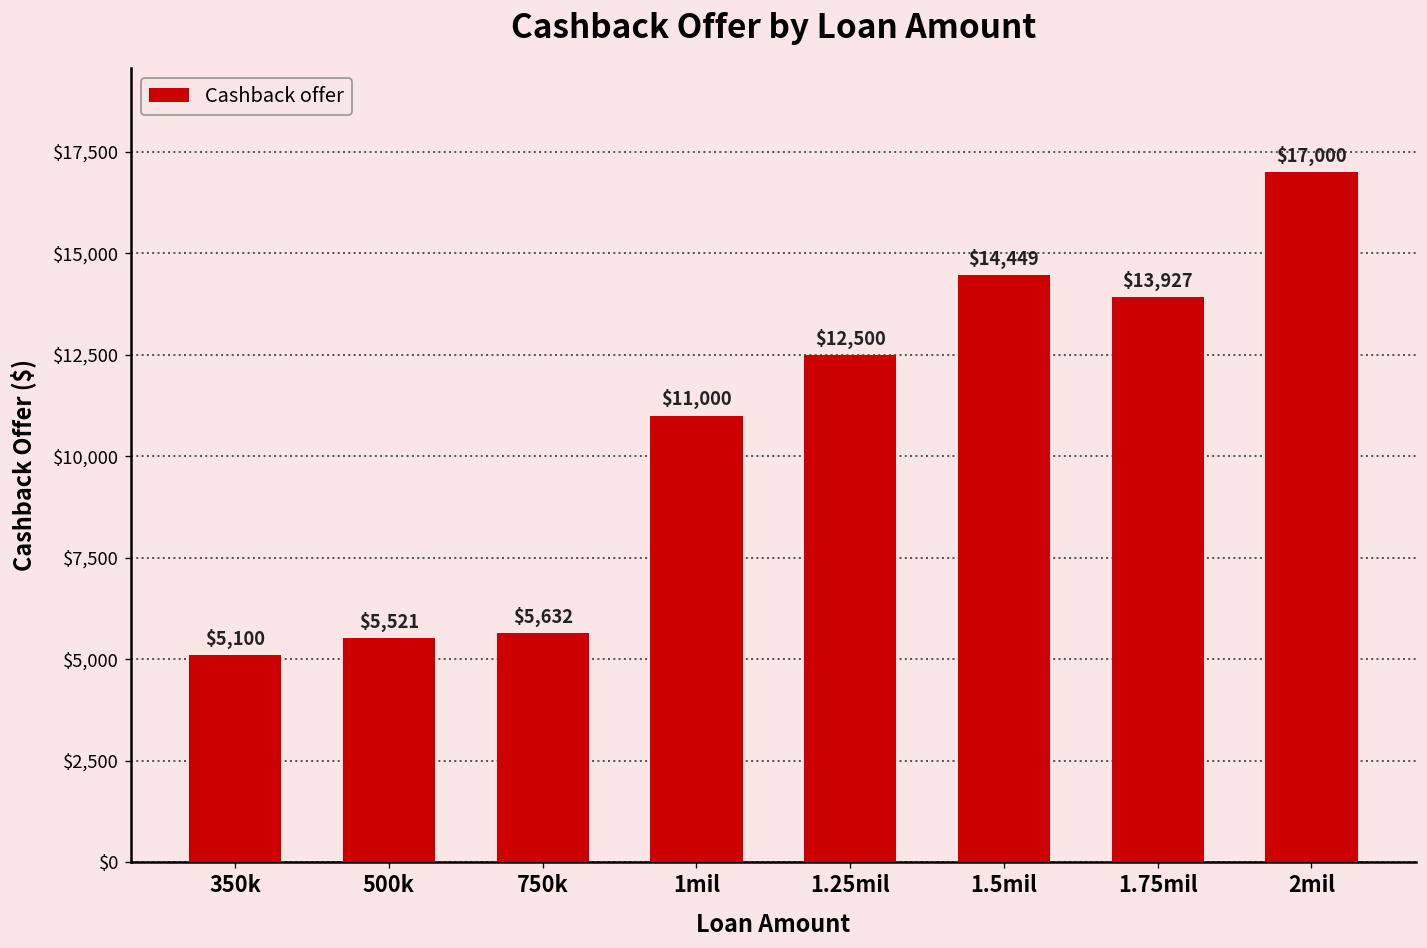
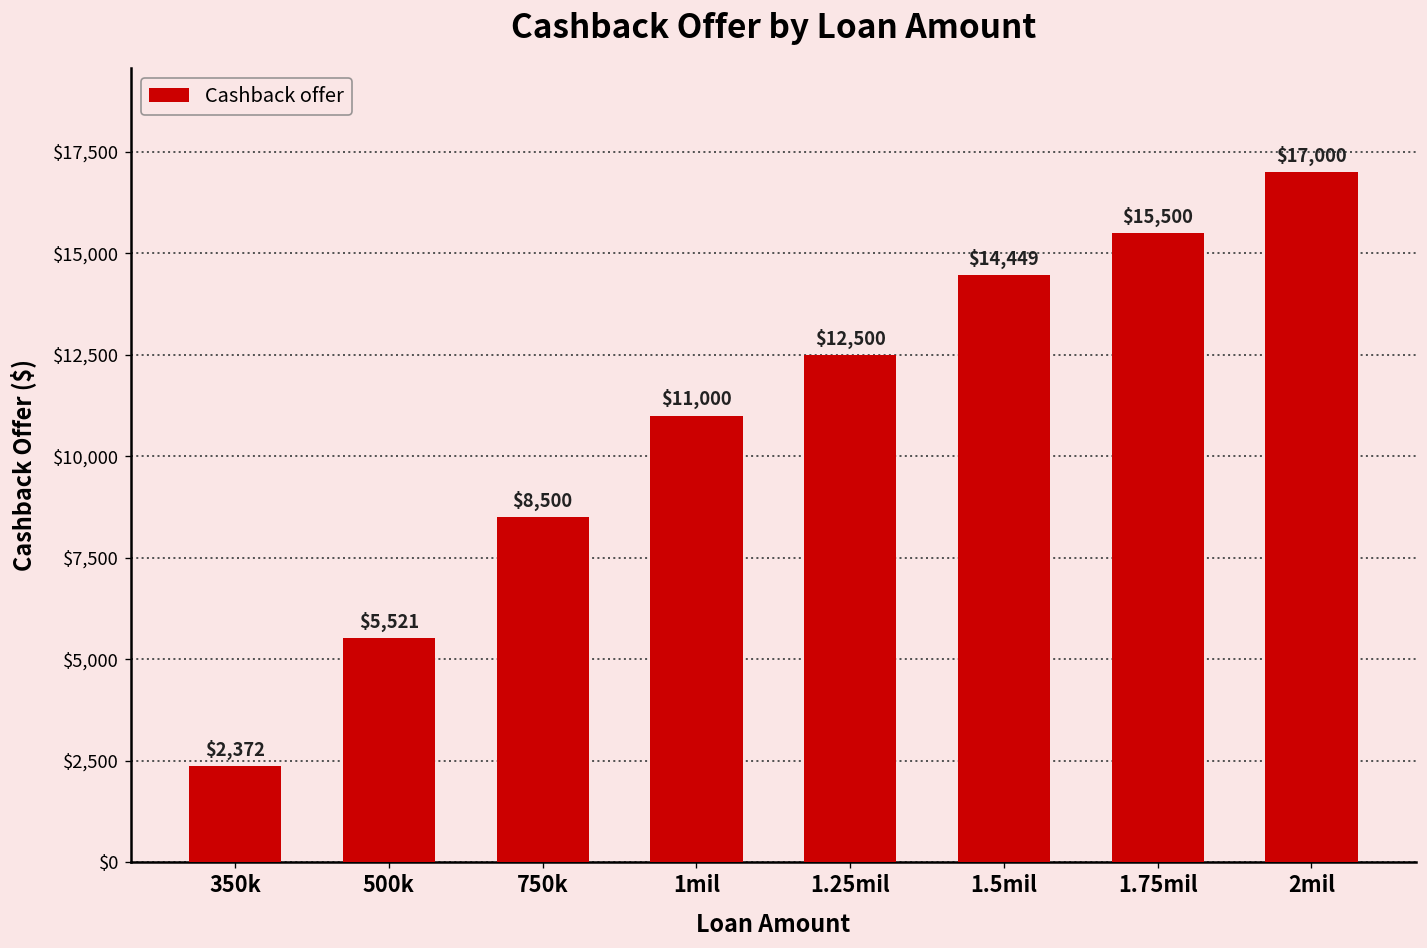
  {
-   "350k": "$5,100",
+   "350k": "$2,372",
    "500k": "$5,521",
-   "750k": "$5,632",
+   "750k": "$8,500",
    "1mil": "$11,000",
    "1.25mil": "$12,500",
    "1.5mil": "$14,449",
-   "1.75mil": "$13,927",
+   "1.75mil": "$15,500",
    "2mil": "$17,000"
  }
